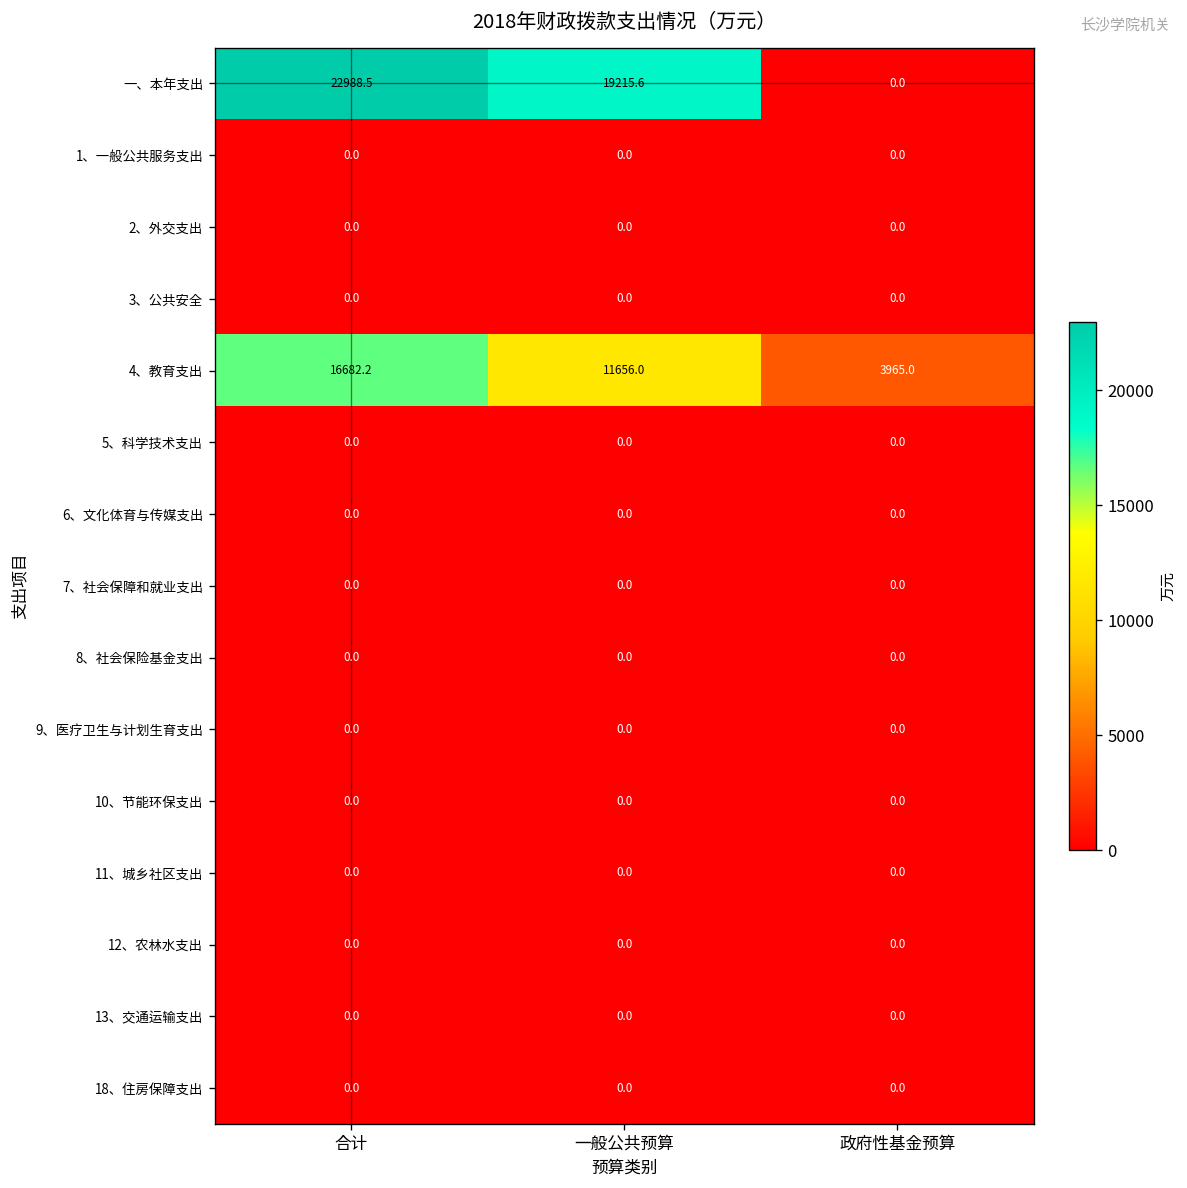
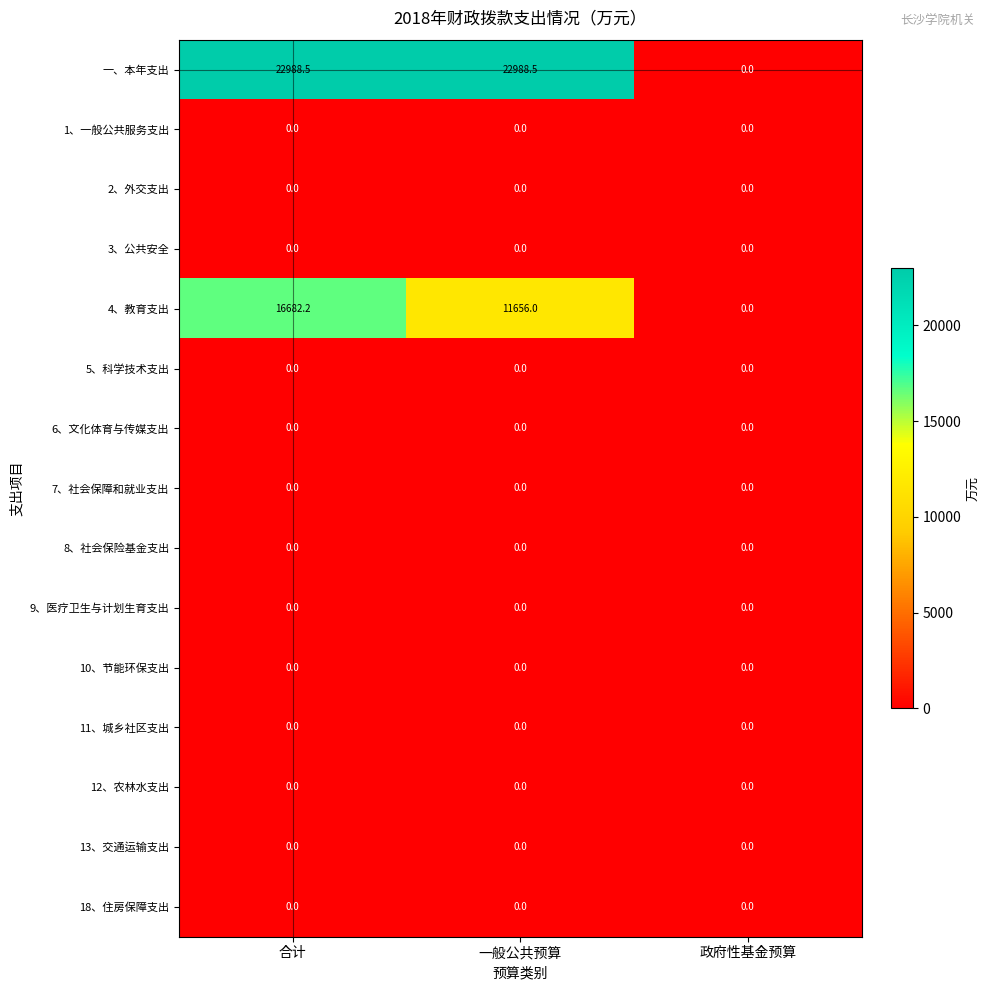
  {
    "一、本年支出": {
      "合计": 22988.5,
-     "一般公共预算": 19215.6,
+     "一般公共预算": 22988.5,
      "政府性基金预算": 0.0
    },
    "1、一般公共服务支出": {
      "合计": 0.0,
      "一般公共预算": 0.0,
      "政府性基金预算": 0.0
    },
    "2、外交支出": {
      "合计": 0.0,
      "一般公共预算": 0.0,
      "政府性基金预算": 0.0
    },
    "3、公共安全": {
      "合计": 0.0,
      "一般公共预算": 0.0,
      "政府性基金预算": 0.0
    },
    "4、教育支出": {
      "合计": 16682.2,
      "一般公共预算": 11656.0,
-     "政府性基金预算": 3965.0
+     "政府性基金预算": 0.0
    },
    "5、科学技术支出": {
      "合计": 0.0,
      "一般公共预算": 0.0,
      "政府性基金预算": 0.0
    },
    "6、文化体育与传媒支出": {
      "合计": 0.0,
      "一般公共预算": 0.0,
      "政府性基金预算": 0.0
    },
    "7、社会保障和就业支出": {
      "合计": 0.0,
      "一般公共预算": 0.0,
      "政府性基金预算": 0.0
    },
    "8、社会保险基金支出": {
      "合计": 0.0,
      "一般公共预算": 0.0,
      "政府性基金预算": 0.0
    },
    "9、医疗卫生与计划生育支出": {
      "合计": 0.0,
      "一般公共预算": 0.0,
      "政府性基金预算": 0.0
    },
    "10、节能环保支出": {
      "合计": 0.0,
      "一般公共预算": 0.0,
      "政府性基金预算": 0.0
    },
    "11、城乡社区支出": {
      "合计": 0.0,
      "一般公共预算": 0.0,
      "政府性基金预算": 0.0
    },
    "12、农林水支出": {
      "合计": 0.0,
      "一般公共预算": 0.0,
      "政府性基金预算": 0.0
    },
    "13、交通运输支出": {
      "合计": 0.0,
      "一般公共预算": 0.0,
      "政府性基金预算": 0.0
    },
    "18、住房保障支出": {
      "合计": 0.0,
      "一般公共预算": 0.0,
      "政府性基金预算": 0.0
    }
  }
